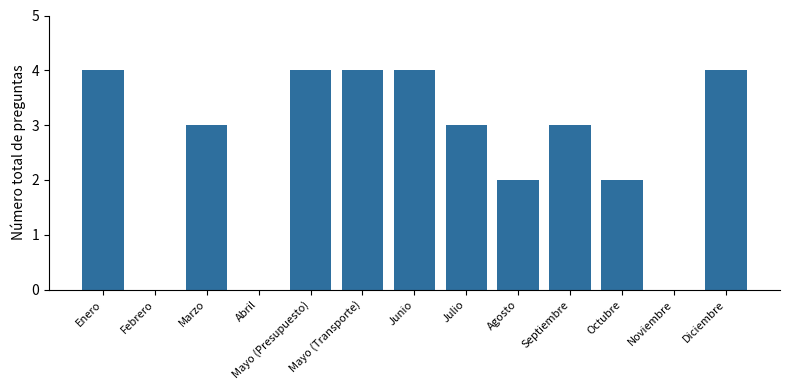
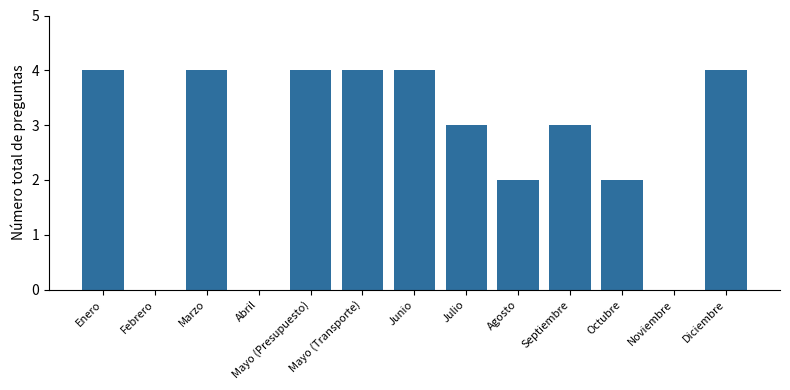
  {
    "Enero": 4,
    "Febrero": 0,
-   "Marzo": 3,
+   "Marzo": 4,
    "Abril": 0,
    "Mayo (Presupuesto)": 4,
    "Mayo (Transporte)": 4,
    "Junio": 4,
    "Julio": 3,
    "Agosto": 2,
    "Septiembre": 3,
    "Octubre": 2,
    "Noviembre": 0,
    "Diciembre": 4
  }
